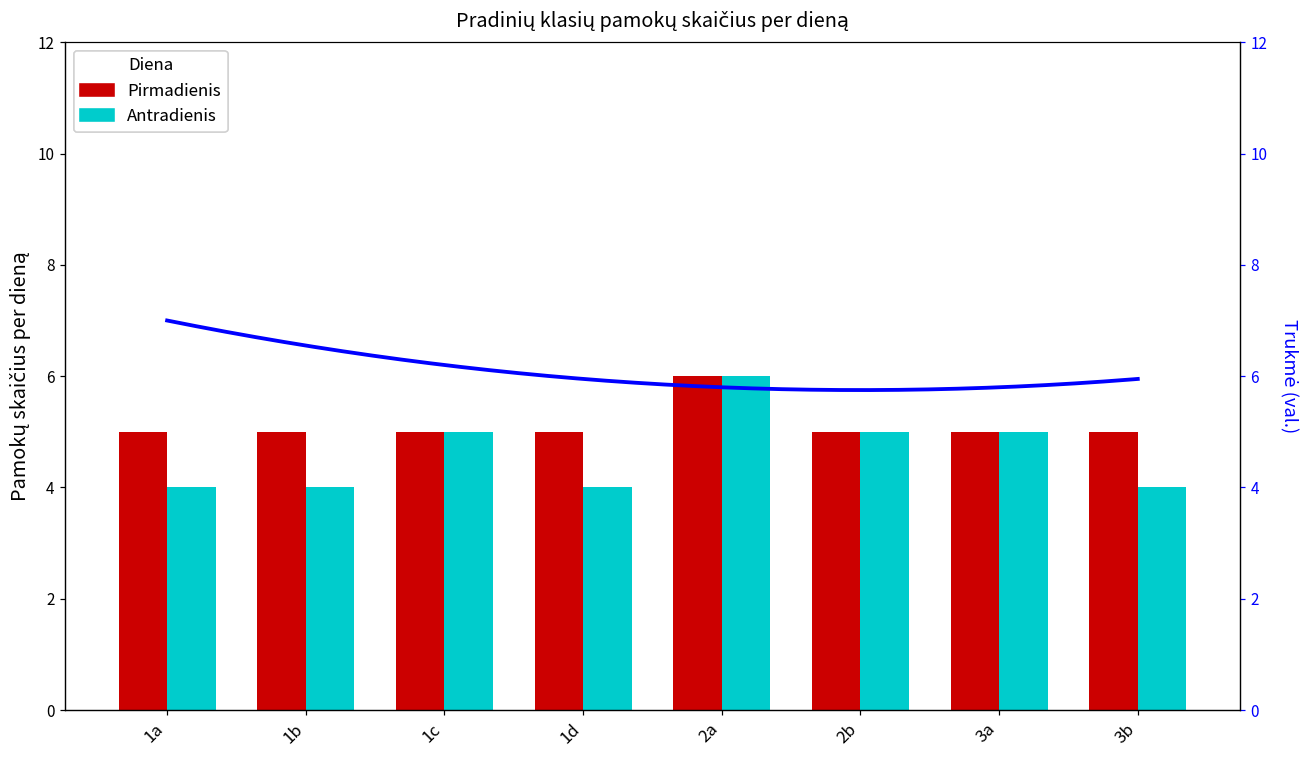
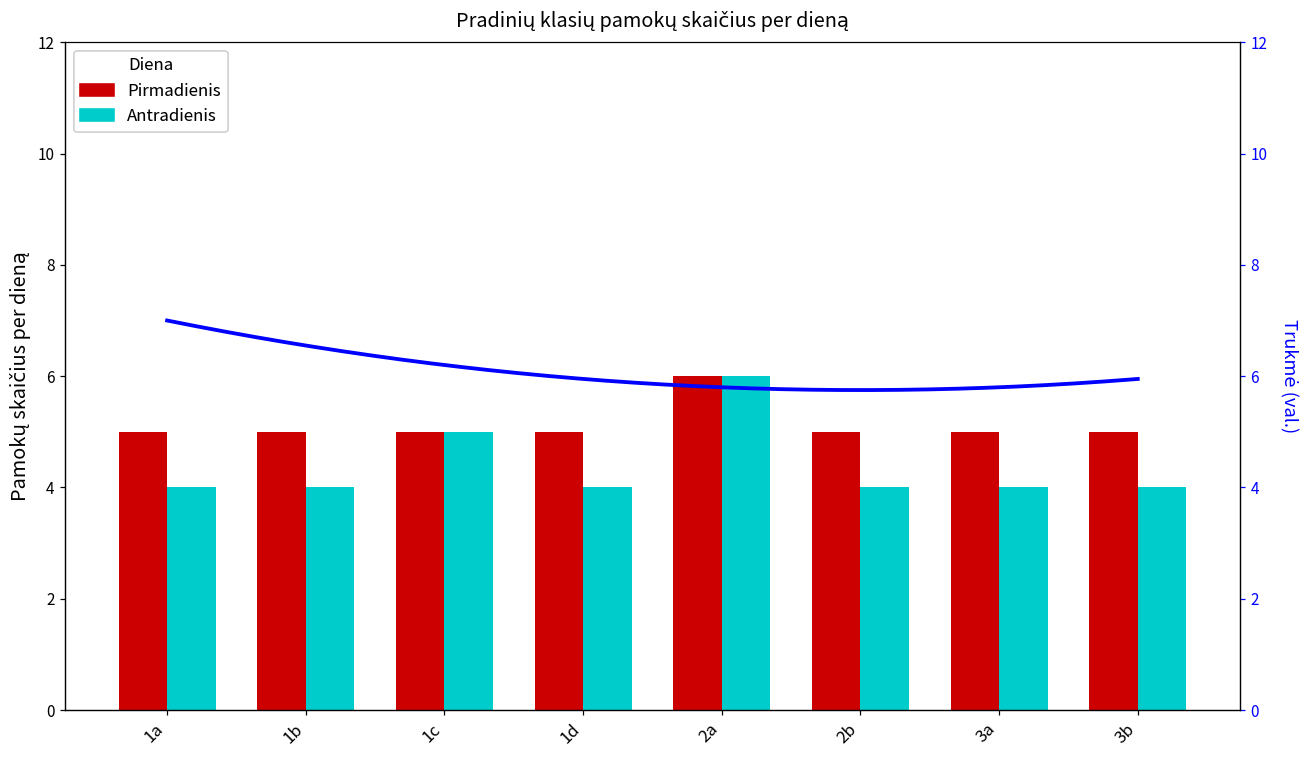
  {
    "Pirmadienis": {
      "1a": 5,
      "1b": 5,
      "1c": 5,
      "1d": 5,
      "2a": 6,
      "2b": 5,
      "3a": 5,
      "3b": 5
    },
    "Antradienis": {
      "1a": 4,
      "1b": 4,
      "1c": 5,
      "1d": 4,
      "2a": 6,
-     "2b": 5,
-     "3a": 5,
+     "2b": 4,
+     "3a": 4,
      "3b": 4
    }
  }
